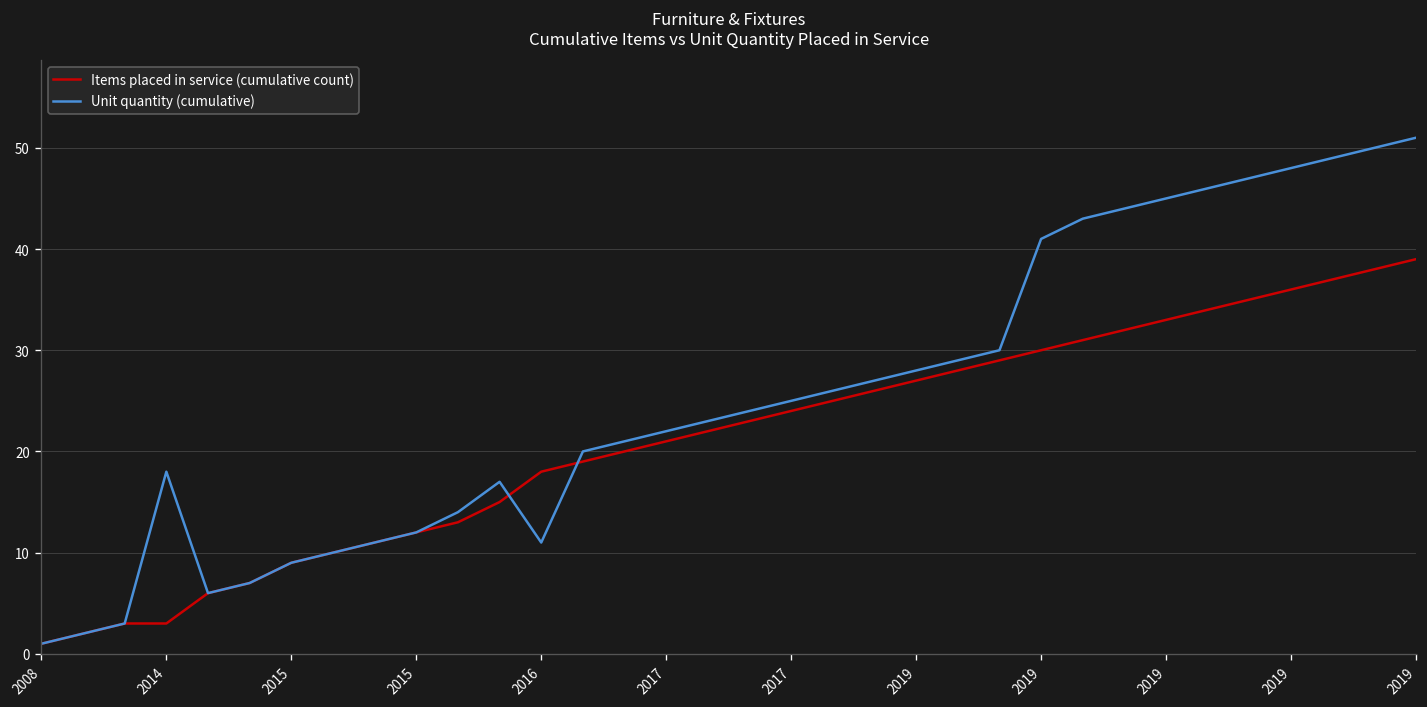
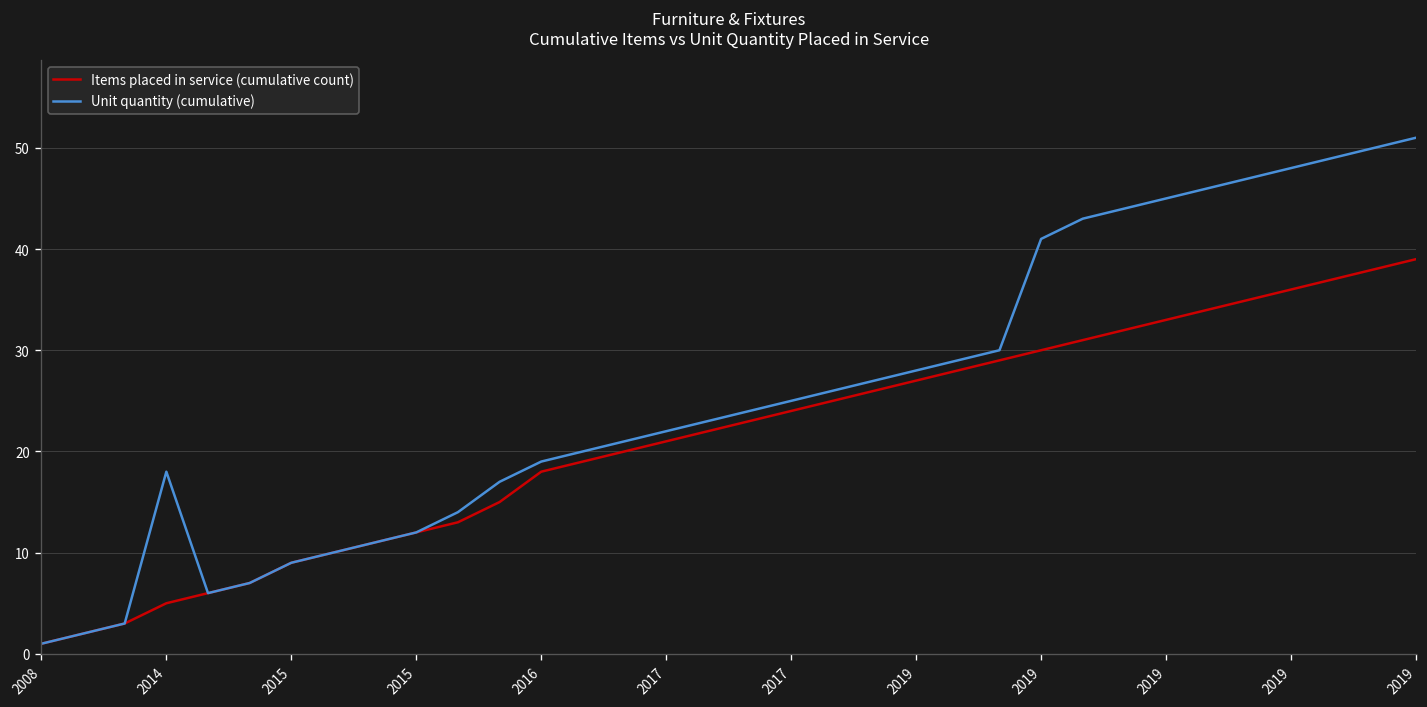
  {
    "Items placed in service (cumulative count)": {
-     "2014": 3,
+     "2014": 5,
      "2016": 18
    },
    "Unit quantity (cumulative)": {
      "2014": 18,
-     "2016": 11
+     "2016": 19
    }
  }
